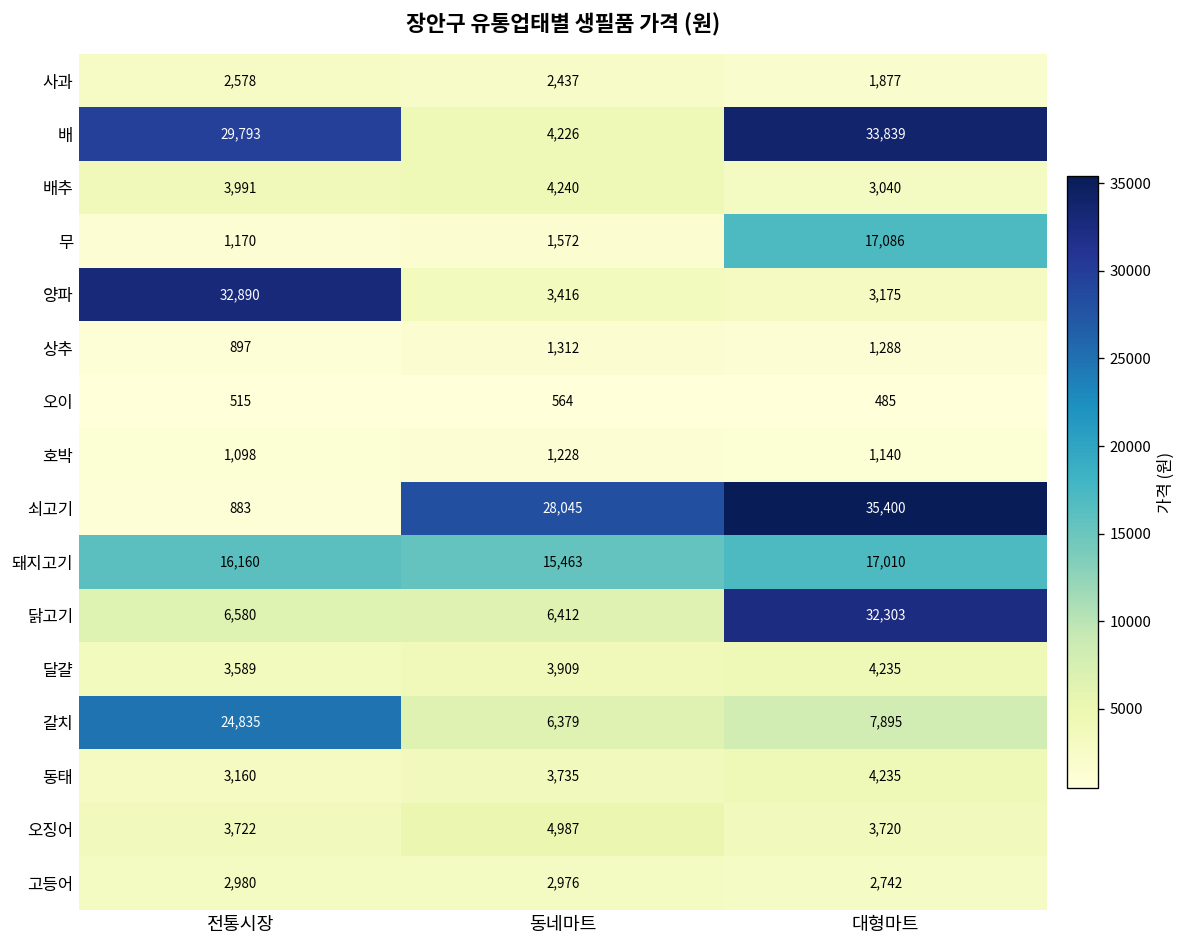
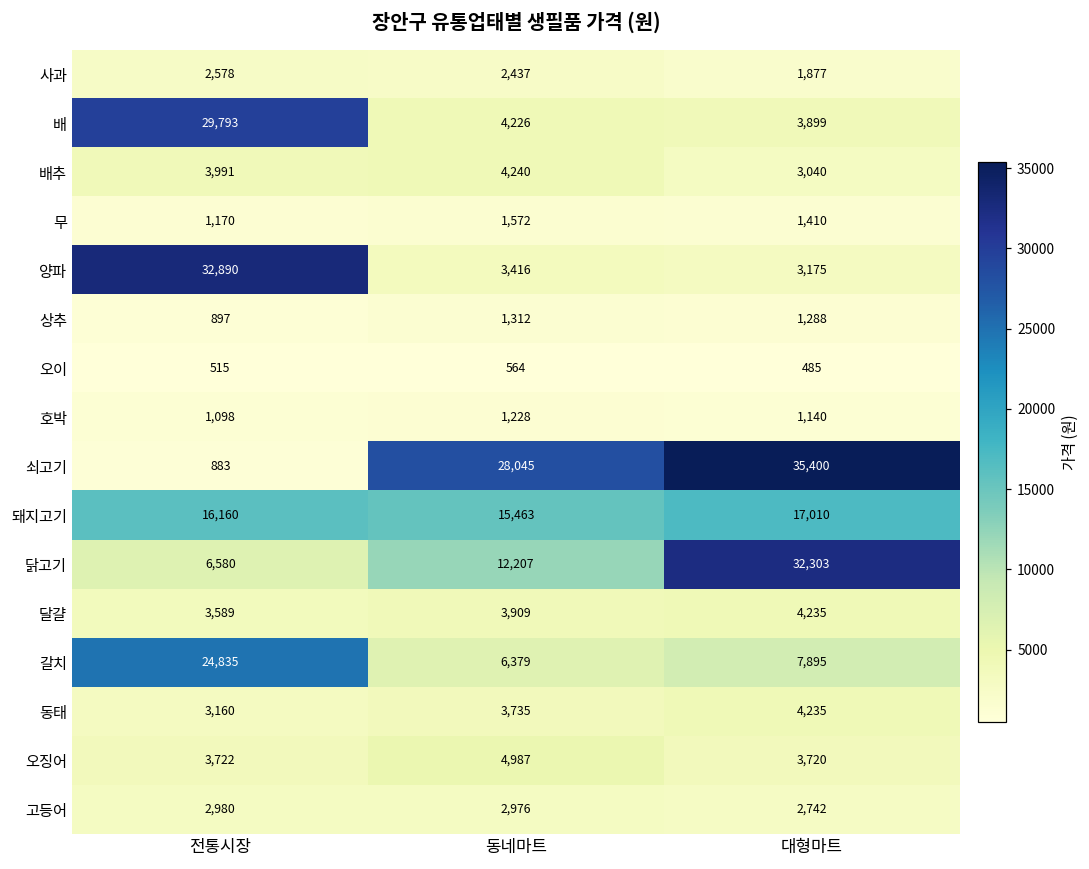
  {
    "사과": {
      "전통시장": "2,578",
      "동네마트": "2,437",
      "대형마트": "1,877"
    },
    "배": {
      "전통시장": "29,793",
      "동네마트": "4,226",
-     "대형마트": "33,839"
+     "대형마트": "3,899"
    },
    "배추": {
      "전통시장": "3,991",
      "동네마트": "4,240",
      "대형마트": "3,040"
    },
    "무": {
      "전통시장": "1,170",
      "동네마트": "1,572",
-     "대형마트": "17,086"
+     "대형마트": "1,410"
    },
    "양파": {
      "전통시장": "32,890",
      "동네마트": "3,416",
      "대형마트": "3,175"
    },
    "상추": {
      "전통시장": "897",
      "동네마트": "1,312",
      "대형마트": "1,288"
    },
    "오이": {
      "전통시장": "515",
      "동네마트": "564",
      "대형마트": "485"
    },
    "호박": {
      "전통시장": "1,098",
      "동네마트": "1,228",
      "대형마트": "1,140"
    },
    "쇠고기": {
      "전통시장": "883",
      "동네마트": "28,045",
      "대형마트": "35,400"
    },
    "돼지고기": {
      "전통시장": "16,160",
      "동네마트": "15,463",
      "대형마트": "17,010"
    },
    "닭고기": {
      "전통시장": "6,580",
-     "동네마트": "6,412",
+     "동네마트": "12,207",
      "대형마트": "32,303"
    },
    "달걀": {
      "전통시장": "3,589",
      "동네마트": "3,909",
      "대형마트": "4,235"
    },
    "갈치": {
      "전통시장": "24,835",
      "동네마트": "6,379",
      "대형마트": "7,895"
    },
    "동태": {
      "전통시장": "3,160",
      "동네마트": "3,735",
      "대형마트": "4,235"
    },
    "오징어": {
      "전통시장": "3,722",
      "동네마트": "4,987",
      "대형마트": "3,720"
    },
    "고등어": {
      "전통시장": "2,980",
      "동네마트": "2,976",
      "대형마트": "2,742"
    }
  }
